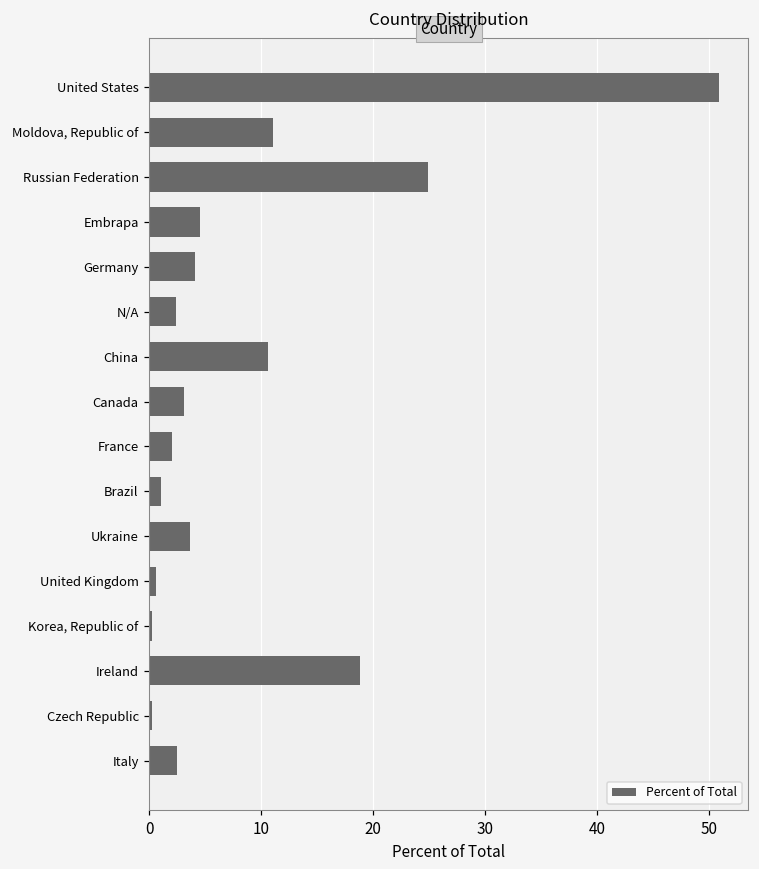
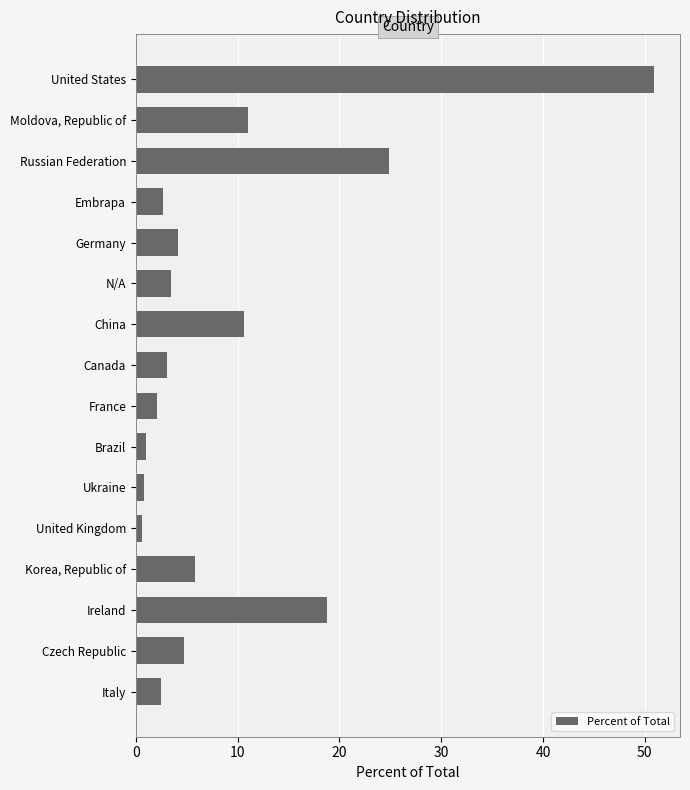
  {
    "United States": 50.9,
    "Moldova, Republic of": 11.1,
    "Russian Federation": 24.9,
-   "Embrapa": 4.5,
+   "Embrapa": 2.6,
    "Germany": 4.1,
-   "N/A": 2.3,
+   "N/A": 3.5,
    "China": 10.6,
    "Canada": 3.1,
    "France": 2.1,
    "Brazil": 1.0,
-   "Ukraine": 3.6,
+   "Ukraine": 0.8,
    "United Kingdom": 0.6,
-   "Korea, Republic of": 0.2,
+   "Korea, Republic of": 5.9,
    "Ireland": 18.8,
-   "Czech Republic": 0.2,
+   "Czech Republic": 4.8,
    "Italy": 2.5
  }
